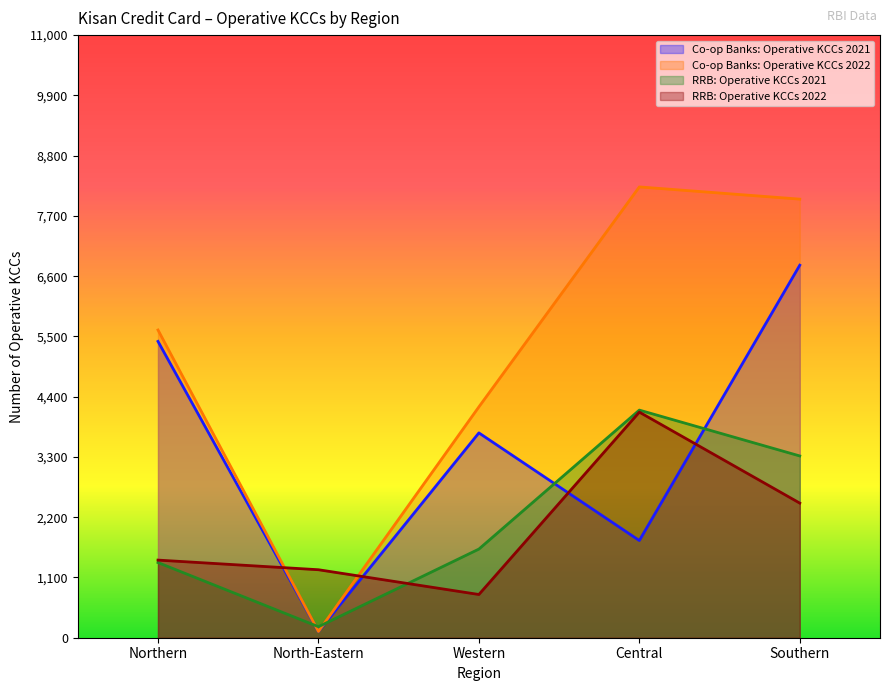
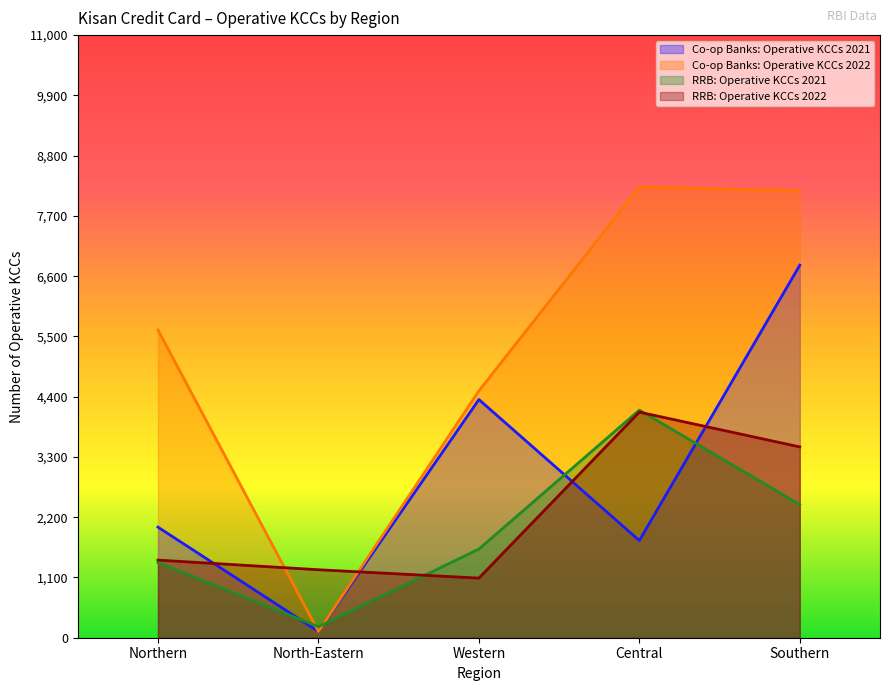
  {
    "Co-op Banks: Operative KCCs 2021": {
-     "Northern": "5,400",
-     "Western": "3,700",
+     "Northern": "2,000",
+     "Western": "4,300",
      "Central": "1,800",
      "Southern": "6,800"
    },
    "Co-op Banks: Operative KCCs 2022": {
      "Northern": "5,600",
-     "Western": "4,200",
+     "Western": "4,500",
      "Central": "8,200",
-     "Southern": "8,000"
+     "Southern": "8,200"
    },
    "RRB: Operative KCCs 2021": {
      "North-Eastern": "200",
      "Western": "1,600",
-     "Southern": "3,300"
+     "Southern": "2,400"
    },
    "RRB: Operative KCCs 2022": {
      "North-Eastern": "1,200",
-     "Western": "800",
-     "Southern": "2,500"
+     "Western": "1,100",
+     "Southern": "3,500"
    }
  }
